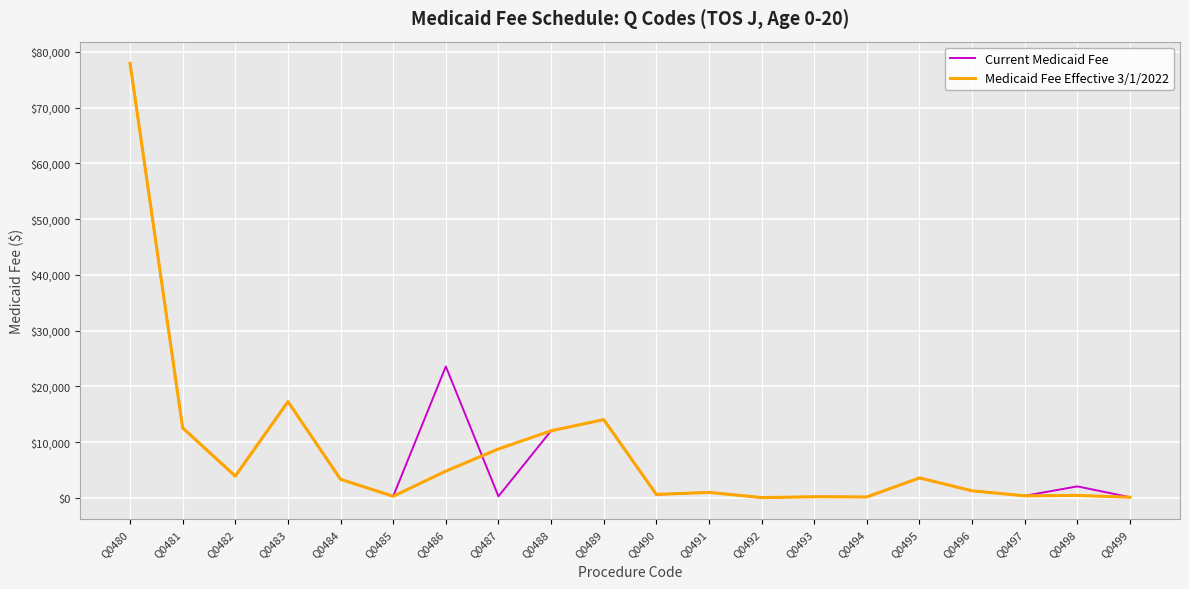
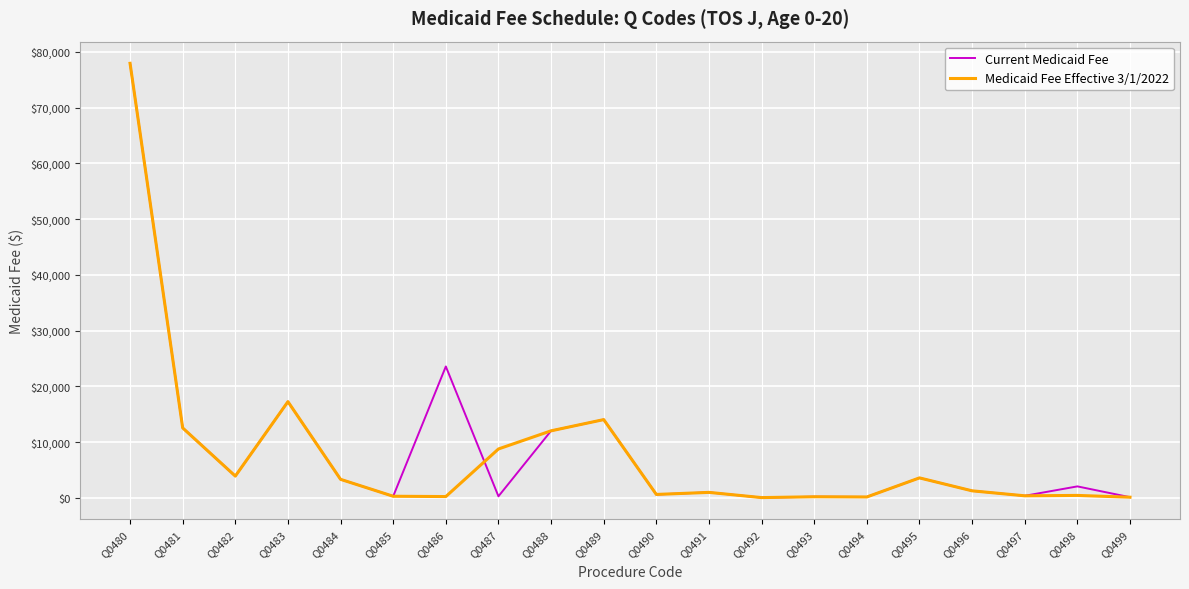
  {
    "Current Medicaid Fee": {
      "Q0486": "$24,000",
      "Q0487": "$0",
      "Q0498": "$2,000"
    },
    "Medicaid Fee Effective 3/1/2022": {
-     "Q0486": "$5,000",
+     "Q0486": "$0",
      "Q0487": "$9,000",
      "Q0498": "$0"
    }
  }
